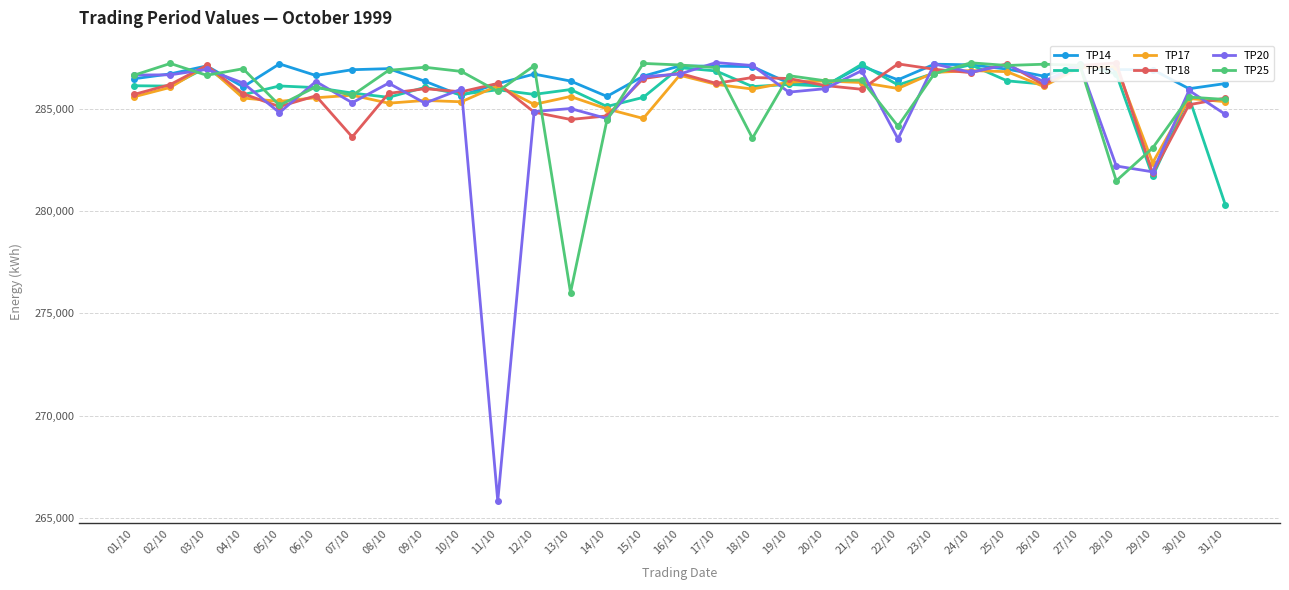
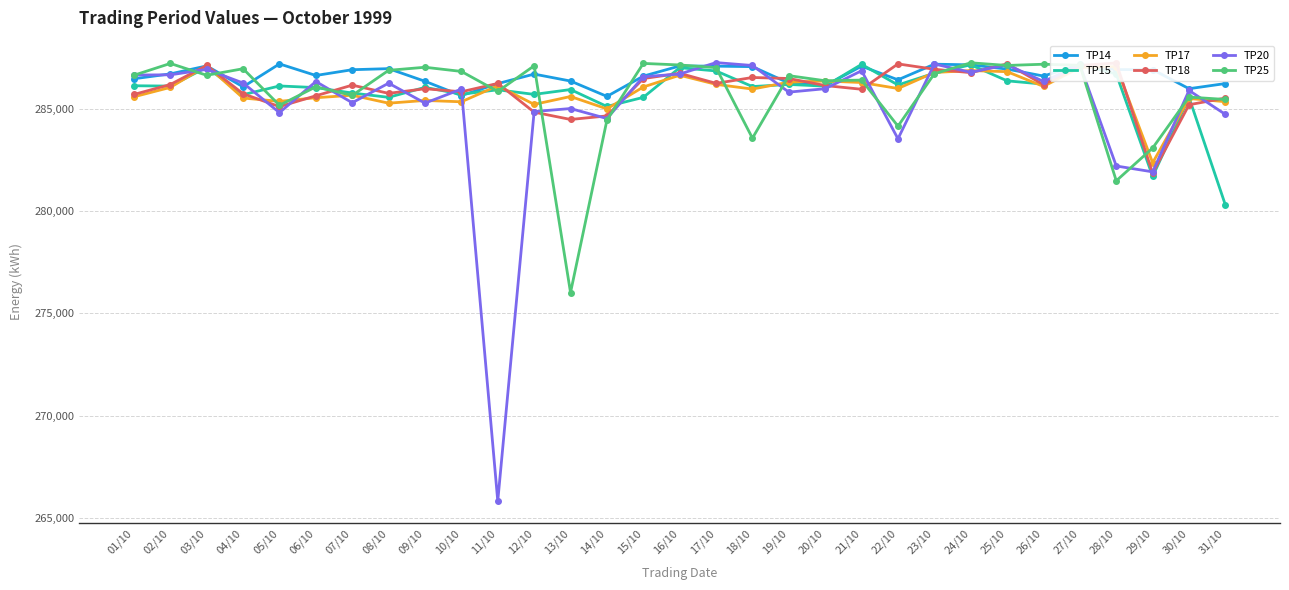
  {
    "TP14": {
      "01/10": "286,500",
      "04/10": "286,100",
      "05/10": "287,200",
      "06/10": "286,600",
      "07/10": "286,900",
      "09/10": "286,300",
      "12/10": "286,700",
      "13/10": "286,400",
      "14/10": "285,600",
      "22/10": "286,400",
      "25/10": "286,900",
      "26/10": "286,600",
      "31/10": "286,200"
    },
    "TP15": {
      "01/10": "286,100",
      "05/10": "286,100",
      "08/10": "285,600",
      "12/10": "285,700",
      "13/10": "285,900",
      "15/10": "285,600",
      "17/10": "286,800",
      "22/10": "286,200",
      "25/10": "286,400",
      "29/10": "281,700",
      "31/10": "280,300"
    },
    "TP17": {
      "04/10": "285,500",
      "05/10": "285,400",
      "08/10": "285,300",
      "09/10": "285,400",
      "10/10": "285,300",
      "12/10": "285,200",
      "13/10": "285,600",
-     "15/10": "284,500",
+     "15/10": "286,100",
      "22/10": "286,000",
      "25/10": "286,800",
      "29/10": "282,400"
    },
    "TP18": {
-     "07/10": "283,600",
+     "07/10": "286,200",
      "08/10": "285,700",
      "13/10": "284,500",
      "14/10": "284,600",
      "18/10": "286,500",
      "19/10": "286,500",
      "21/10": "285,900",
      "22/10": "287,200",
      "23/10": "286,900",
      "30/10": "285,200"
    },
    "TP20": {
      "04/10": "286,300",
      "05/10": "284,800",
      "06/10": "286,300",
      "07/10": "285,300",
      "08/10": "286,200",
      "09/10": "285,300",
      "10/10": "286,000",
      "11/10": "265,800",
      "13/10": "285,000",
      "17/10": "287,300",
      "19/10": "285,800",
      "21/10": "286,900",
      "22/10": "283,500",
      "26/10": "286,300",
      "28/10": "282,200",
      "31/10": "284,700"
    },
    "TP25": {
      "02/10": "287,200",
      "03/10": "286,600",
      "04/10": "287,000",
      "09/10": "287,000",
      "10/10": "286,800",
      "12/10": "287,100",
      "13/10": "276,000",
      "15/10": "287,200",
      "18/10": "283,600",
      "19/10": "286,600",
      "22/10": "284,100",
      "26/10": "287,200",
      "28/10": "281,500",
      "29/10": "283,100"
    }
  }
